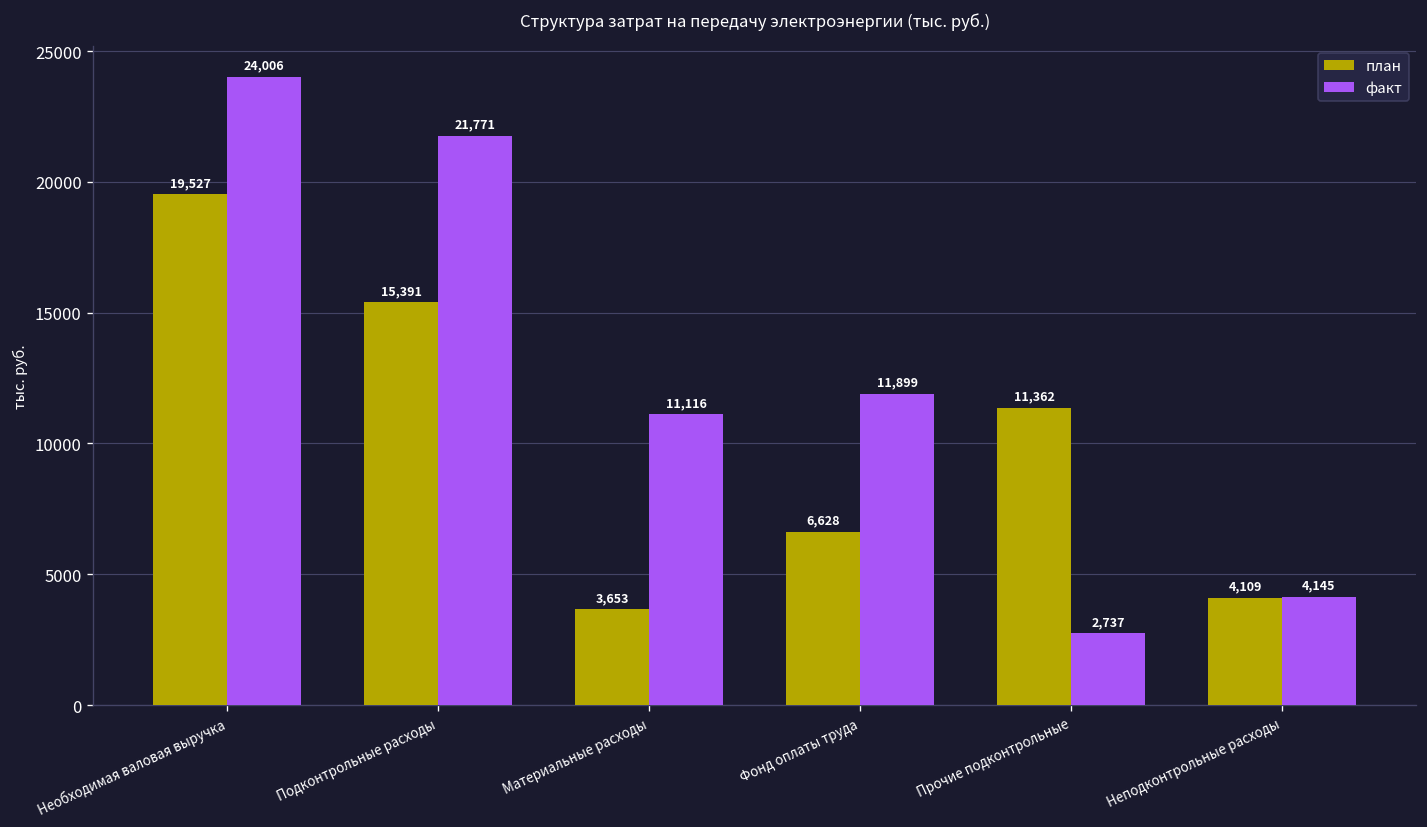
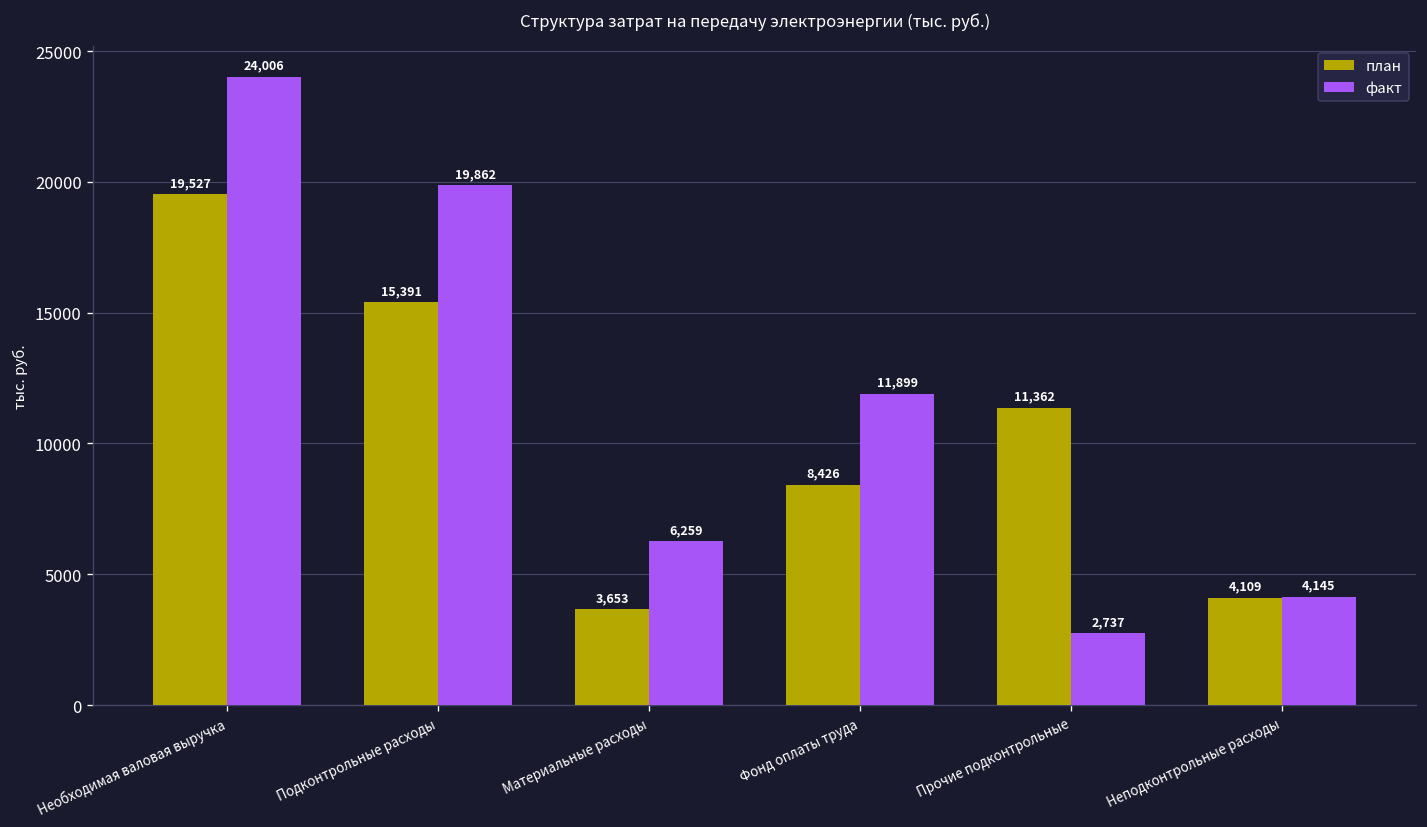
  {
    "план": {
      "Необходимая валовая выручка": "19,527",
      "Подконтрольные расходы": "15,391",
      "Материальные расходы": "3,653",
-     "Фонд оплаты труда": "6,628",
+     "Фонд оплаты труда": "8,426",
      "Прочие подконтрольные": "11,362",
      "Неподконтрольные расходы": "4,109"
    },
    "факт": {
      "Необходимая валовая выручка": "24,006",
-     "Подконтрольные расходы": "21,771",
-     "Материальные расходы": "11,116",
+     "Подконтрольные расходы": "19,862",
+     "Материальные расходы": "6,259",
      "Фонд оплаты труда": "11,899",
      "Прочие подконтрольные": "2,737",
      "Неподконтрольные расходы": "4,145"
    }
  }
